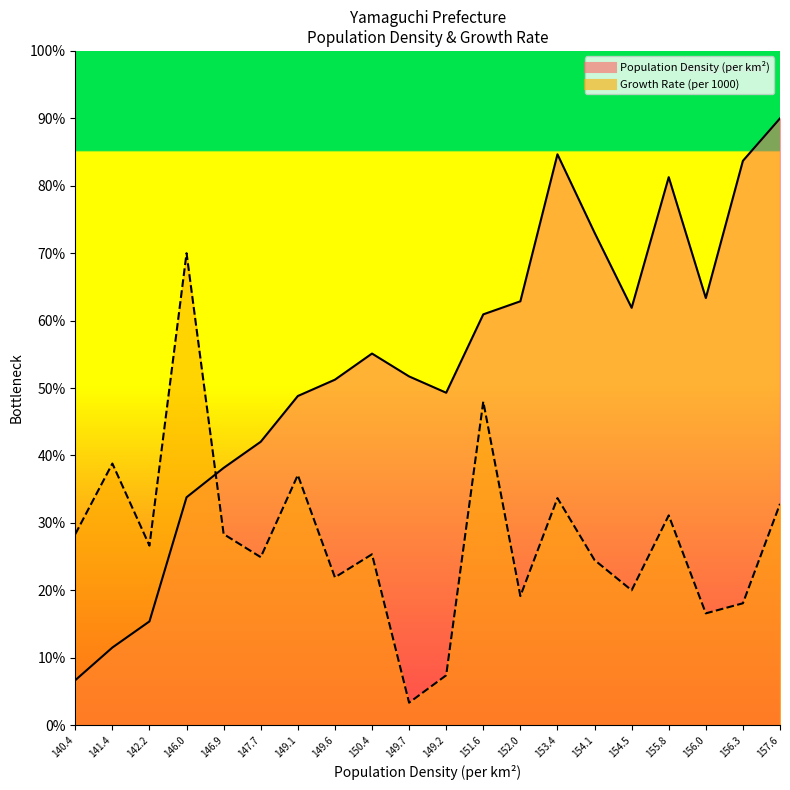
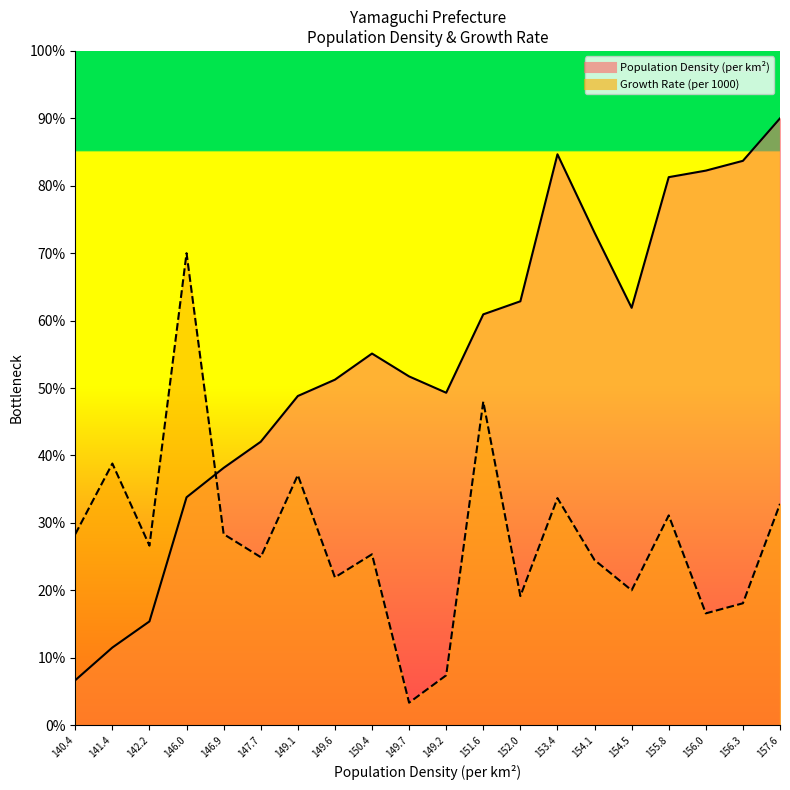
  {
    "Population Density (per km²)": {
      "140.4": "7%",
      "141.4": "12%",
      "142.2": "15%",
      "146.0": "34%",
      "146.9": "38%",
      "147.7": "42%",
      "149.1": "49%",
      "149.6": "51%",
      "150.4": "55%",
      "149.7": "52%",
      "149.2": "49%",
      "151.6": "61%",
      "152.0": "63%",
      "153.4": "85%",
      "154.1": "73%",
      "154.5": "62%",
      "155.8": "81%",
-     "156.0": "63%",
+     "156.0": "82%",
      "156.3": "84%",
      "157.6": "90%"
    },
    "Growth Rate (per 1000)": {
      "140.4": "28%",
      "141.4": "39%",
      "142.2": "27%",
      "146.0": "70%",
      "146.9": "28%",
      "147.7": "25%",
      "149.1": "37%",
      "149.6": "22%",
      "150.4": "25%",
      "149.7": "3%",
      "149.2": "7%",
      "151.6": "48%",
      "152.0": "19%",
      "153.4": "34%",
      "154.1": "24%",
      "154.5": "20%",
      "155.8": "31%",
      "156.0": "17%",
      "156.3": "18%",
      "157.6": "33%"
    }
  }
